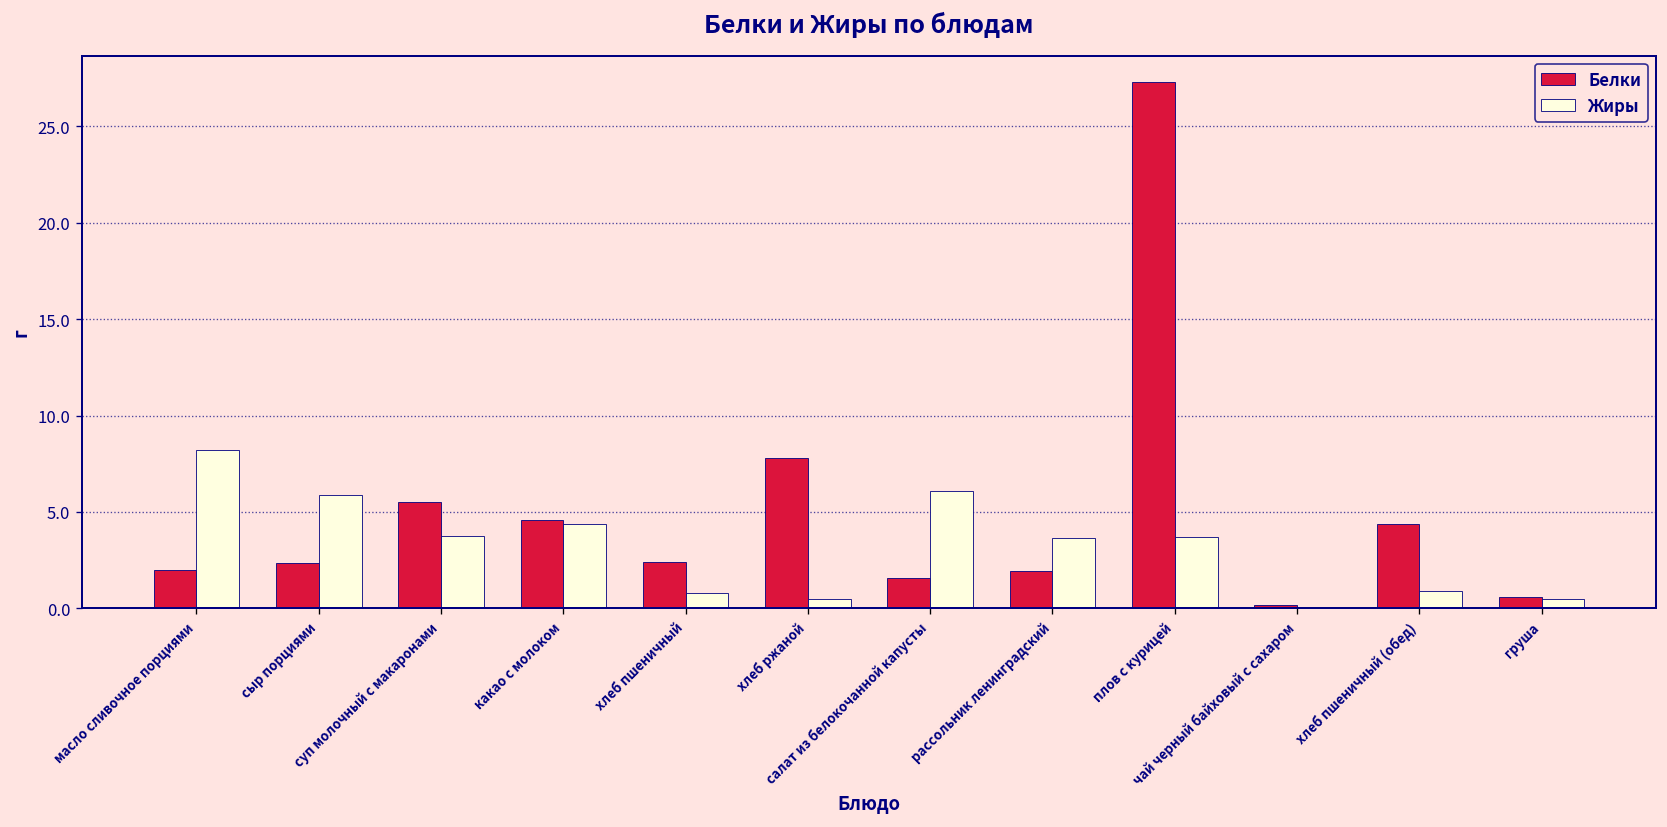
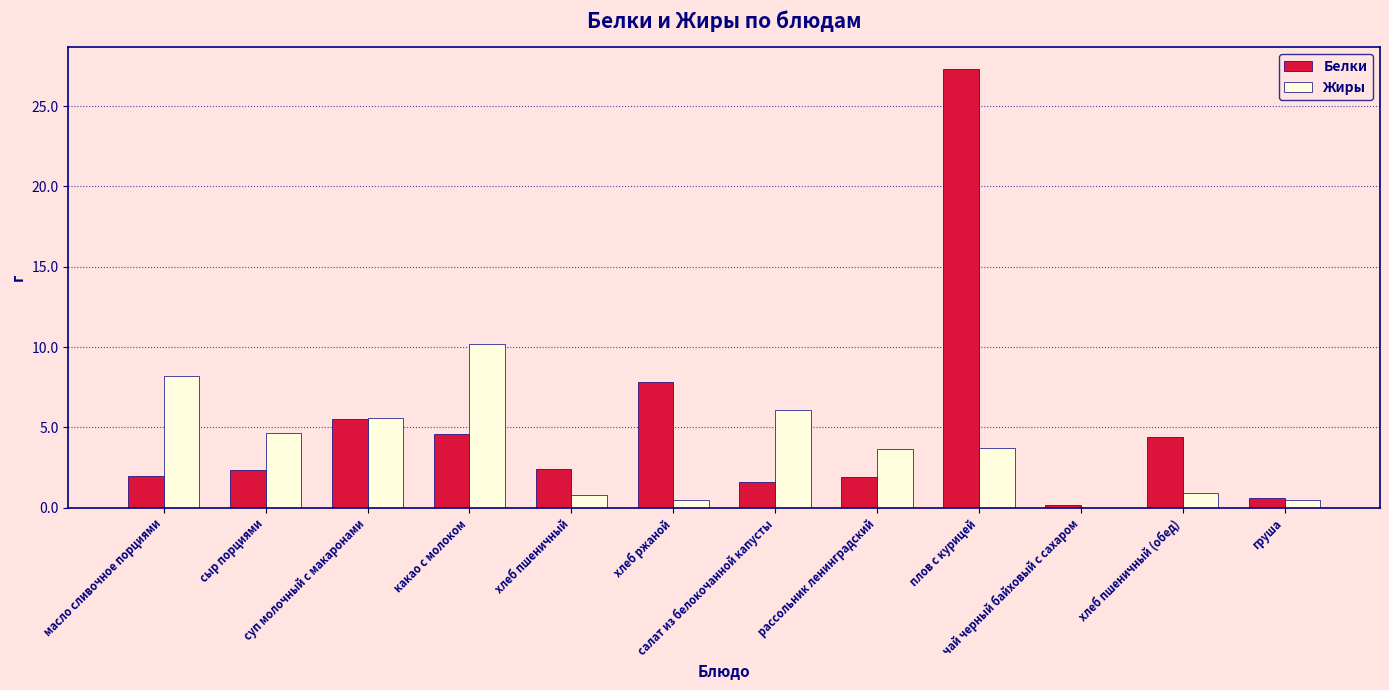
  {
    "Белки": {
      "масло сливочное порциями": 2.0,
      "сыр порциями": 2.3,
      "суп молочный с макаронами": 5.5,
      "какао с молоком": 4.6,
      "хлеб пшеничный": 2.4,
      "хлеб ржаной": 7.8,
      "салат из белокочанной капусты": 1.6,
      "рассольник ленинградский": 1.9,
      "плов с курицей": 27.3,
      "чай черный байховый с сахаром": 0.2,
      "хлеб пшеничный (обед)": 4.4,
      "груша": 0.6
    },
    "Жиры": {
      "масло сливочное порциями": 8.2,
-     "сыр порциями": 5.9,
-     "суп молочный с макаронами": 3.8,
-     "какао с молоком": 4.4,
+     "сыр порциями": 4.7,
+     "суп молочный с макаронами": 5.6,
+     "какао с молоком": 10.2,
      "хлеб пшеничный": 0.8,
      "хлеб ржаной": 0.5,
      "салат из белокочанной капусты": 6.1,
      "рассольник ленинградский": 3.7,
      "плов с курицей": 3.7,
      "чай черный байховый с сахаром": 0.0,
      "хлеб пшеничный (обед)": 0.9,
      "груша": 0.5
    }
  }
